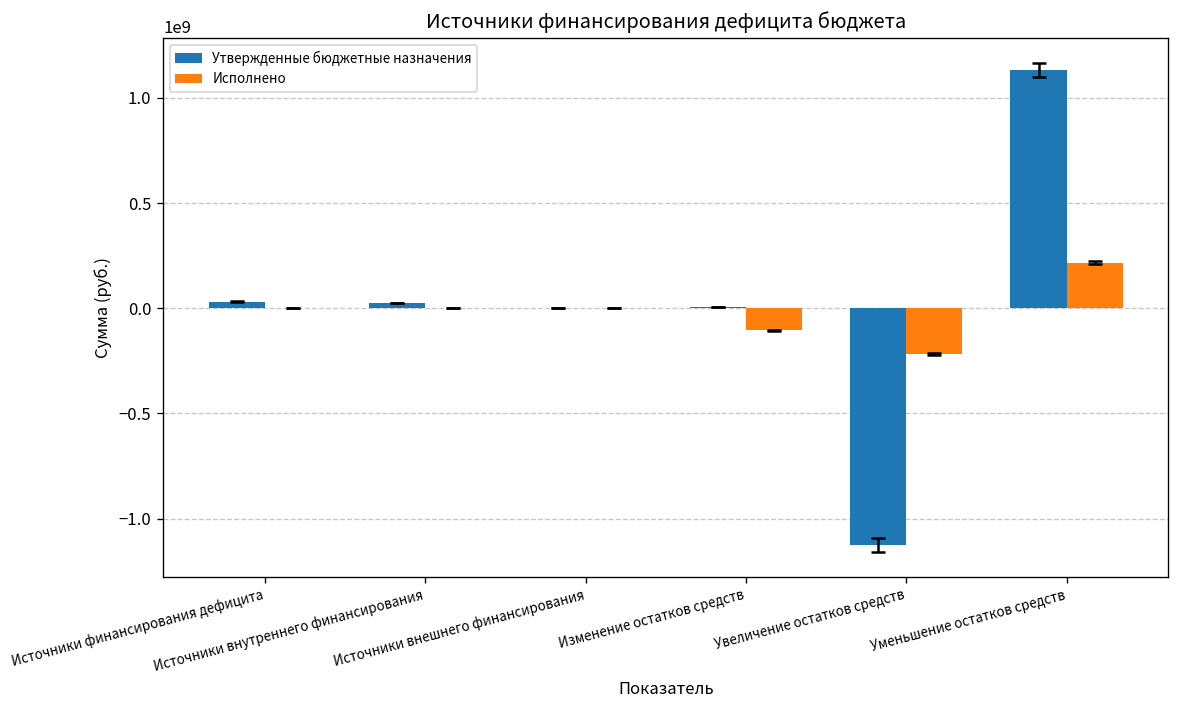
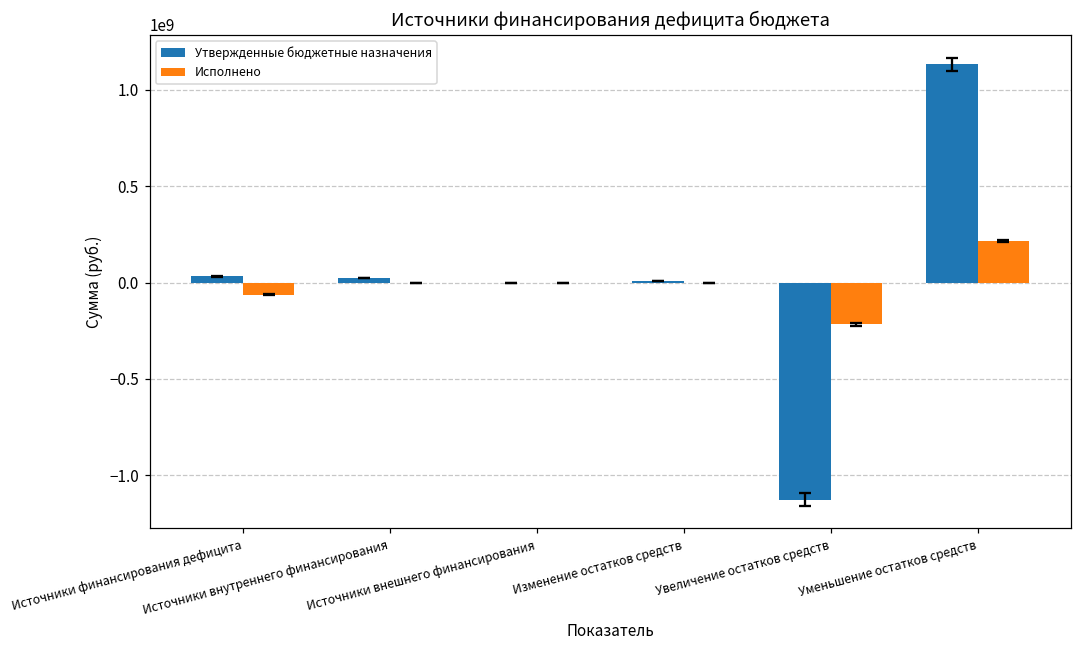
  {
    "Исполнено": {
-     "Источники финансирования дефицита": 0,
+     "Источники финансирования дефицита": -60000000,
      "Источники внутреннего финансирования": 0,
      "Источники внешнего финансирования": 0,
-     "Изменение остатков средств": -110000000,
+     "Изменение остатков средств": 0,
      "Увеличение остатков средств": -220000000,
      "Уменьшение остатков средств": 220000000
    }
  }
